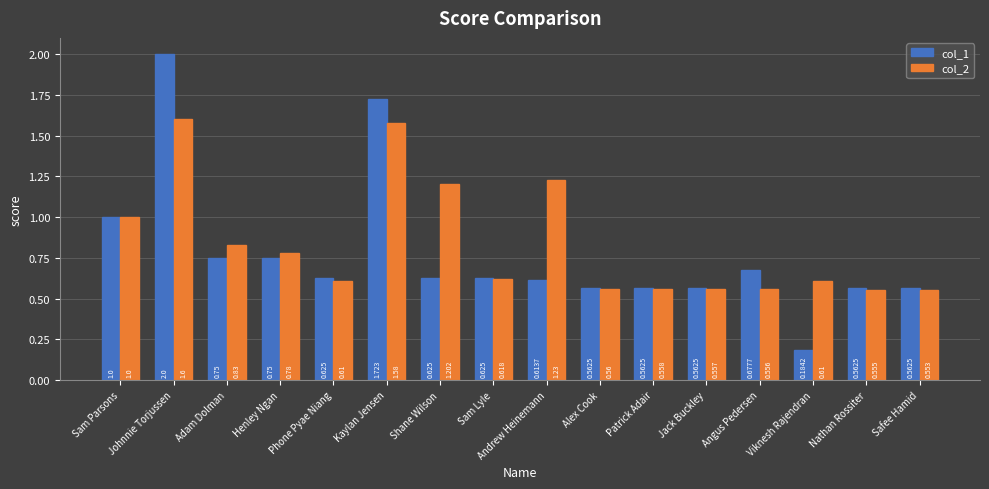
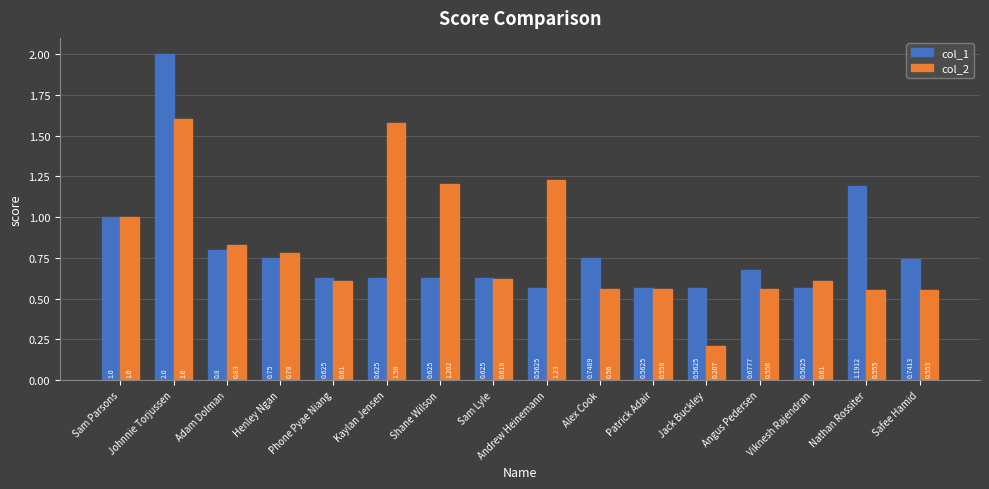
  {
    "col_1": {
      "Sam Parsons": 1.0,
      "Johnnie Torjussen": 2.0,
-     "Adam Dolman": 0.75,
+     "Adam Dolman": 0.8,
      "Henley Ngan": 0.75,
      "Phone Pyae Niang": 0.625,
-     "Kaylan Jensen": 1.723,
+     "Kaylan Jensen": 0.625,
      "Shane Wilson": 0.625,
      "Sam Lyle": 0.625,
-     "Andrew Heinemann": 0.6137,
-     "Alex Cook": 0.5625,
+     "Andrew Heinemann": 0.5625,
+     "Alex Cook": 0.7489,
      "Patrick Adair": 0.5625,
      "Jack Buckley": 0.5625,
      "Angus Pedersen": 0.6777,
-     "Viknesh Rajendran": 0.1842,
-     "Nathan Rossiter": 0.5625,
-     "Safee Hamid": 0.5625
+     "Viknesh Rajendran": 0.5625,
+     "Nathan Rossiter": 1.1912,
+     "Safee Hamid": 0.7413
    },
    "col_2": {
      "Sam Parsons": 1.0,
      "Johnnie Torjussen": 1.6,
      "Adam Dolman": 0.83,
      "Henley Ngan": 0.78,
      "Phone Pyae Niang": 0.61,
      "Kaylan Jensen": 1.58,
      "Shane Wilson": 1.202,
      "Sam Lyle": 0.618,
      "Andrew Heinemann": 1.23,
      "Alex Cook": 0.56,
      "Patrick Adair": 0.558,
-     "Jack Buckley": 0.557,
+     "Jack Buckley": 0.207,
      "Angus Pedersen": 0.556,
      "Viknesh Rajendran": 0.61,
      "Nathan Rossiter": 0.555,
      "Safee Hamid": 0.553
    }
  }
